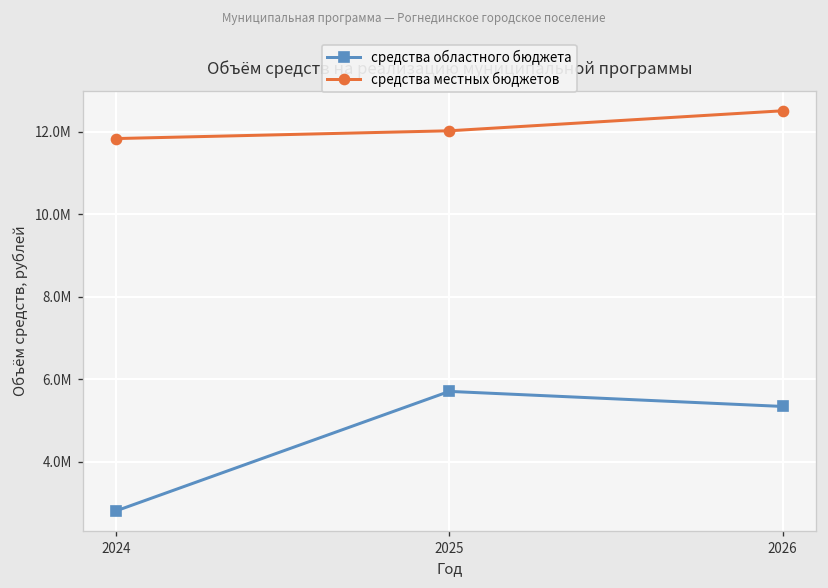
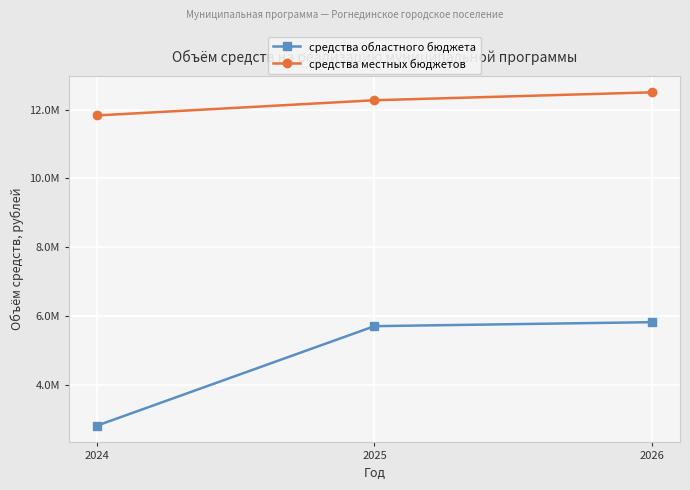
  {
    "средства областного бюджета": {
      "2024": 2800000,
      "2025": 5700000,
-     "2026": 5300000
+     "2026": 5800000
    },
    "средства местных бюджетов": {
      "2024": 11800000,
-     "2025": 12000000,
+     "2025": 12300000,
      "2026": 12500000
    }
  }
